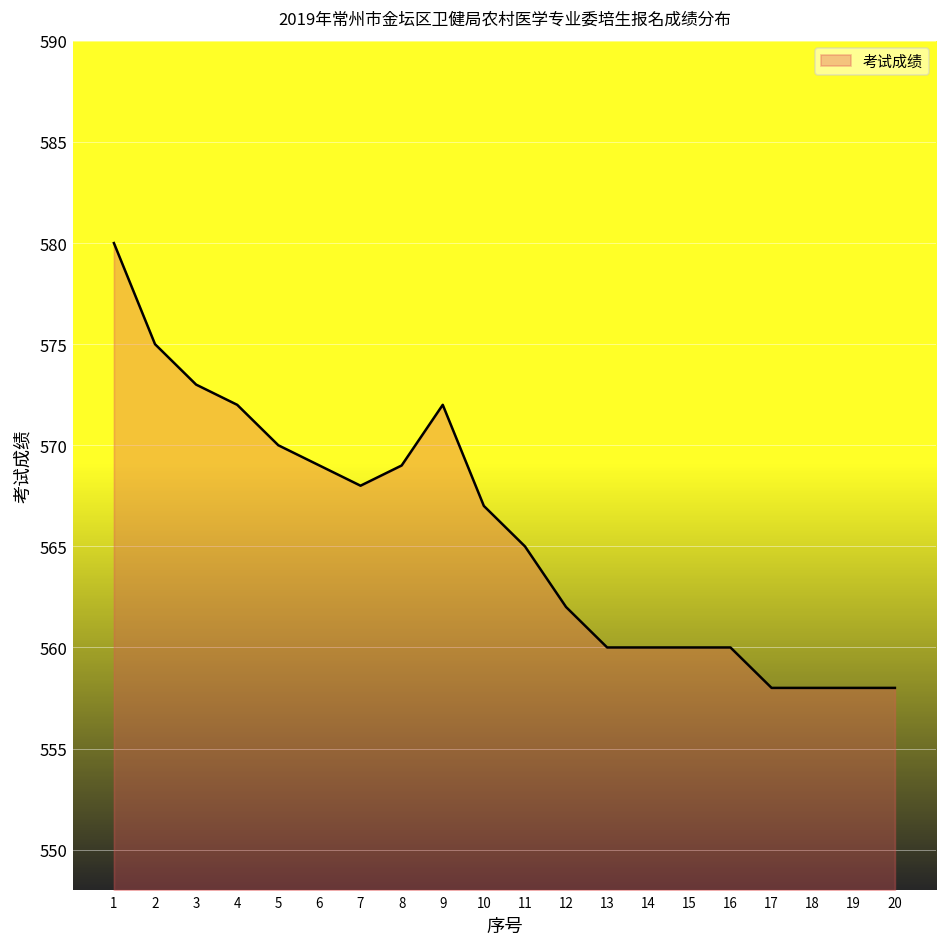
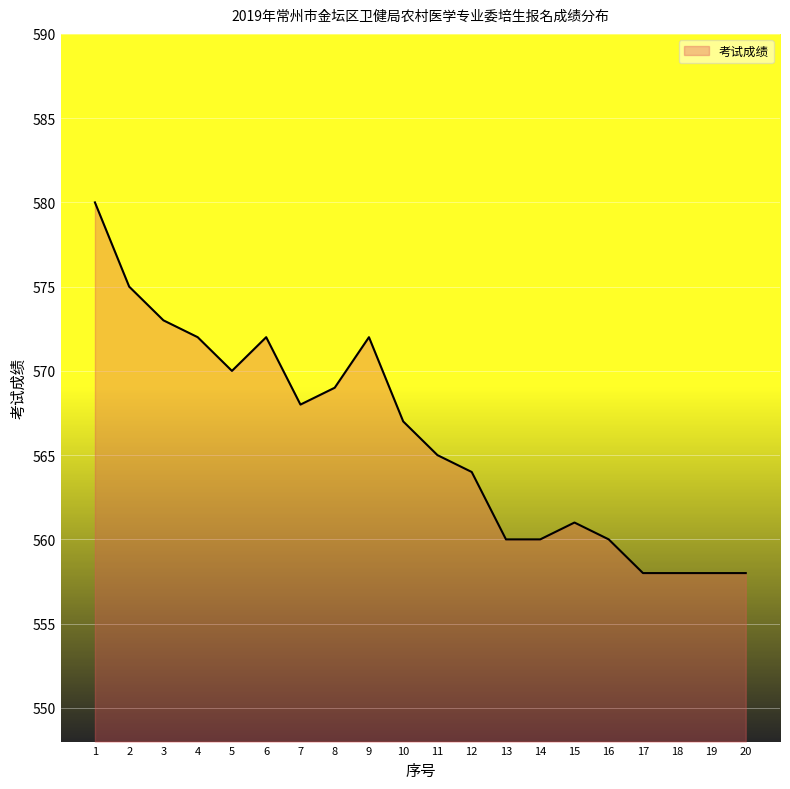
  {
    "1": 580,
    "2": 575,
    "3": 573,
    "4": 572,
    "5": 570,
-   "6": 569,
+   "6": 572,
    "7": 568,
    "8": 569,
    "9": 572,
    "10": 567,
    "11": 565,
-   "12": 562,
+   "12": 564,
    "13": 560,
    "14": 560,
-   "15": 560,
+   "15": 561,
    "16": 560,
    "17": 558,
    "18": 558,
    "19": 558,
    "20": 558
  }
